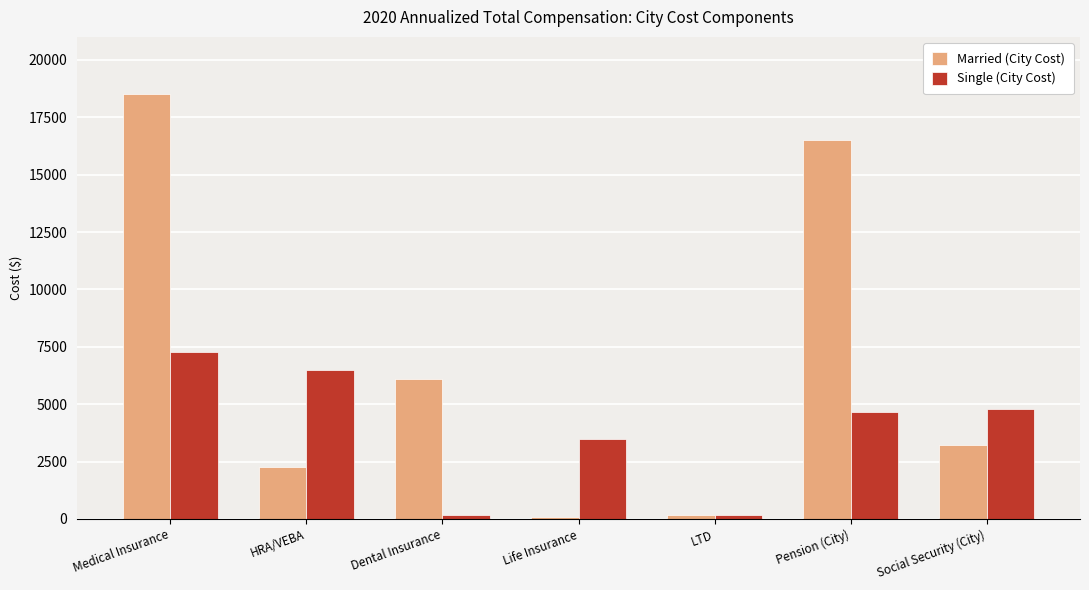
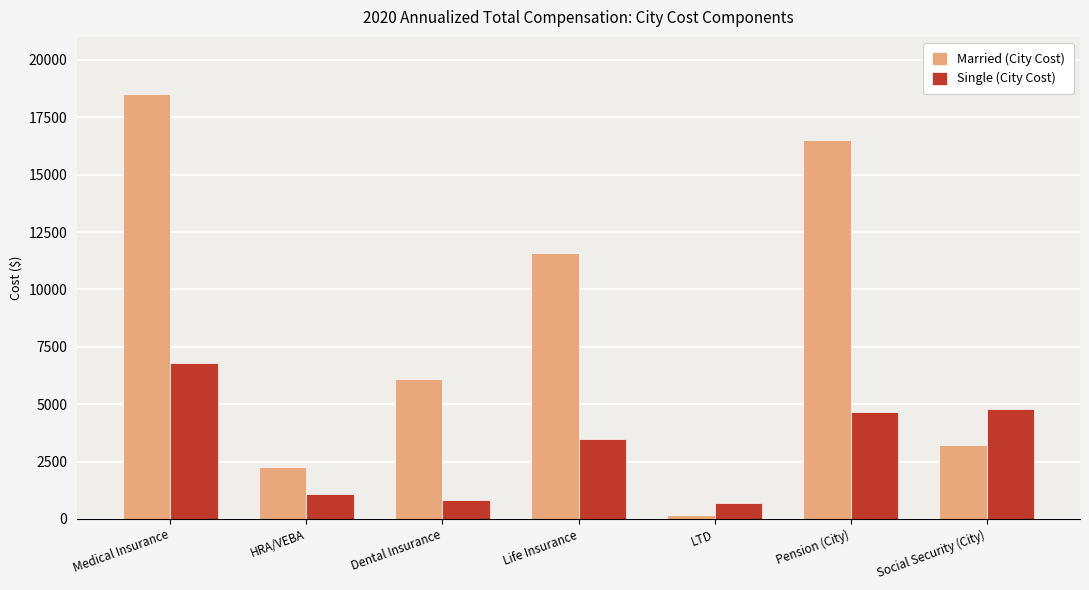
  {
    "Married (City Cost)": {
      "Medical Insurance": 18500,
      "HRA/VEBA": 2300,
      "Dental Insurance": 6100,
-     "Life Insurance": 100,
+     "Life Insurance": 11600,
      "LTD": 200,
      "Pension (City)": 16500,
      "Social Security (City)": 3200
    },
    "Single (City Cost)": {
-     "Medical Insurance": 7300,
-     "HRA/VEBA": 6500,
-     "Dental Insurance": 200,
+     "Medical Insurance": 6800,
+     "HRA/VEBA": 1100,
+     "Dental Insurance": 800,
      "Life Insurance": 3500,
-     "LTD": 200,
+     "LTD": 700,
      "Pension (City)": 4700,
      "Social Security (City)": 4800
    }
  }
